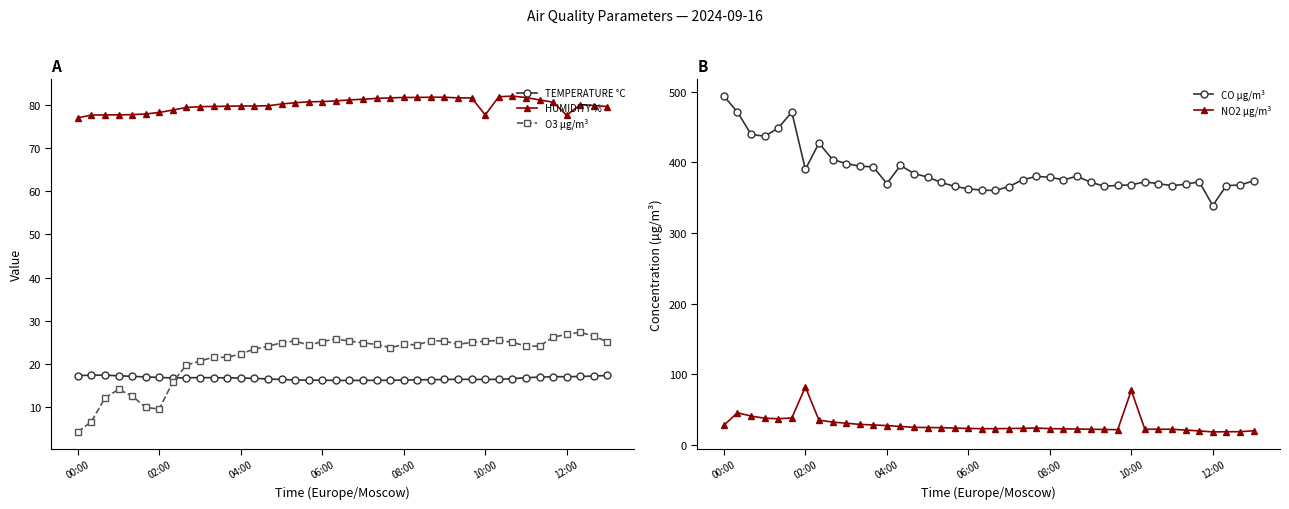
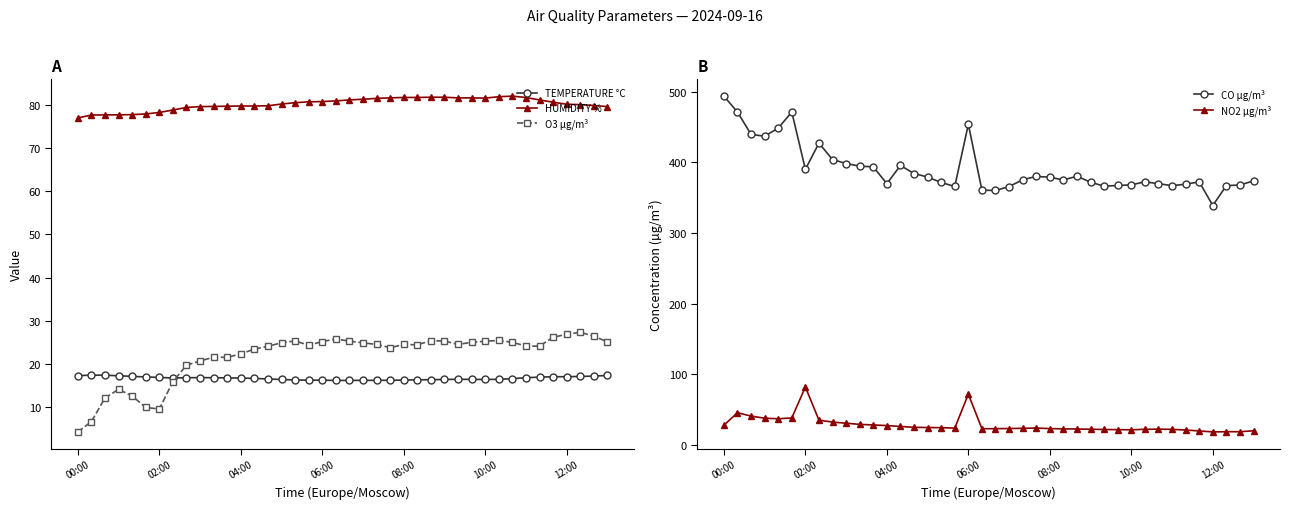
  {
    "A": {
      "HUMIDITY %": {
        "00:00": 77,
        "02:00": 78,
        "04:00": 80,
        "06:00": 81,
        "08:00": 82,
-       "10:00": 78,
-       "12:00": 78
+       "10:00": 82,
+       "12:00": 80
      }
    },
    "B": {
      "CO µg/m³": {
        "00:00": 490,
        "02:00": 390,
        "04:00": 370,
-       "06:00": 360,
+       "06:00": 450,
        "08:00": 380,
        "10:00": 370,
        "12:00": 340
      },
      "NO2 µg/m³": {
        "00:00": 30,
        "02:00": 80,
        "04:00": 30,
-       "06:00": 20,
+       "06:00": 70,
        "08:00": 20,
-       "10:00": 80,
+       "10:00": 20,
        "12:00": 20
      }
    }
  }
